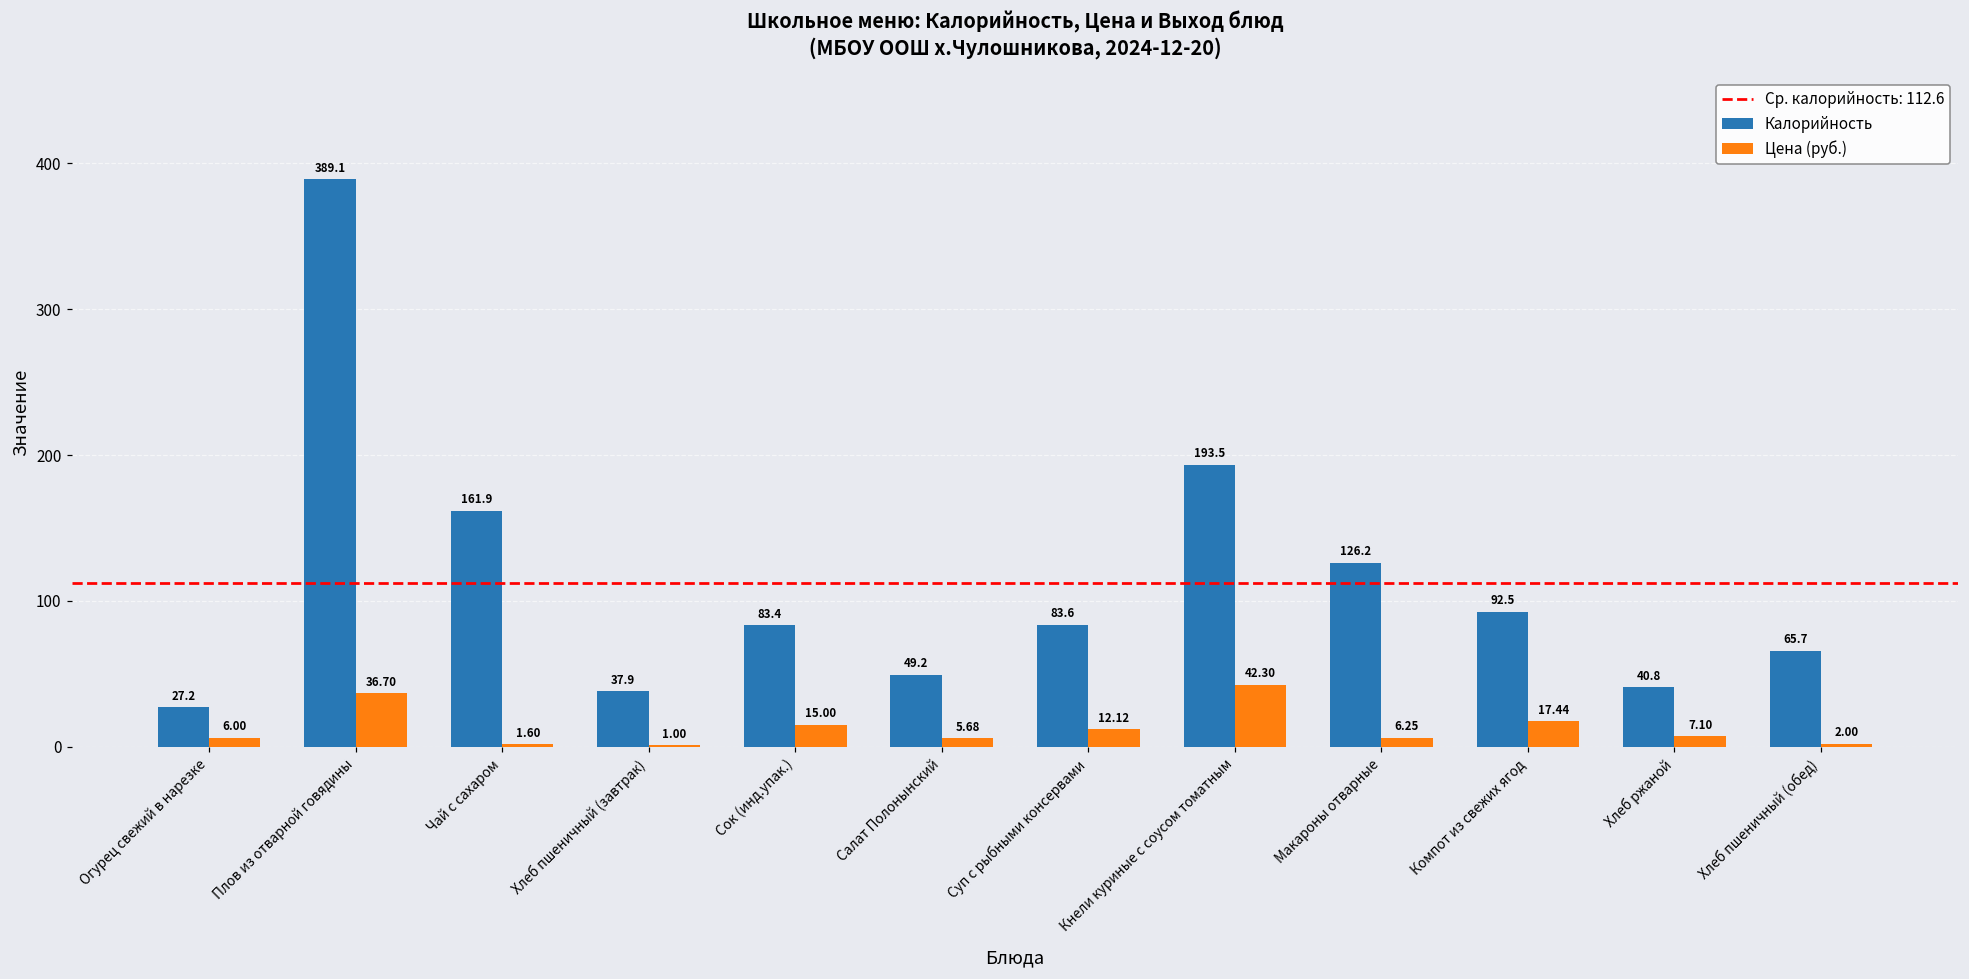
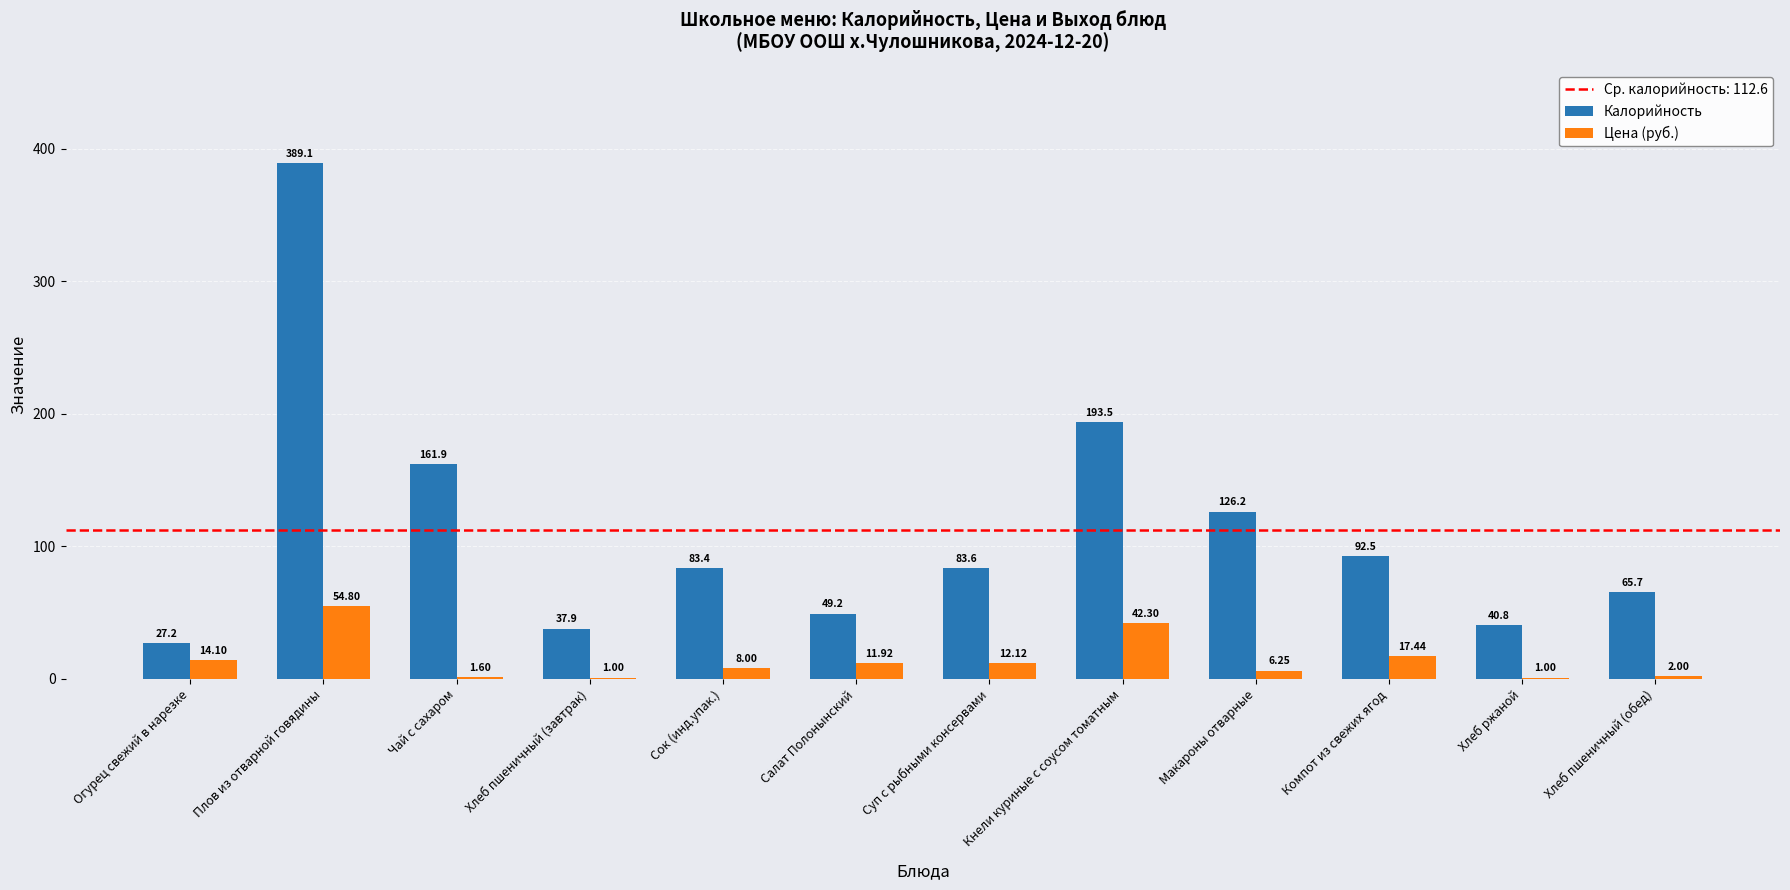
  {
    "Калорийность": {
      "Огурец свежий в нарезке": 27.2,
      "Плов из отварной говядины": 389.1,
      "Чай с сахаром": 161.9,
      "Хлеб пшеничный (завтрак)": 37.9,
      "Сок (инд.упак.)": 83.4,
      "Салат Полонынский": 49.2,
      "Суп с рыбными консервами": 83.6,
      "Кнели куриные с соусом томатным": 193.5,
      "Макароны отварные": 126.2,
      "Компот из свежих ягод": 92.5,
      "Хлеб ржаной": 40.8,
      "Хлеб пшеничный (обед)": 65.7
    },
    "Цена (руб.)": {
-     "Огурец свежий в нарезке": 6.00,
-     "Плов из отварной говядины": 36.70,
+     "Огурец свежий в нарезке": 14.10,
+     "Плов из отварной говядины": 54.80,
      "Чай с сахаром": 1.60,
      "Хлеб пшеничный (завтрак)": 1.00,
-     "Сок (инд.упак.)": 15.00,
-     "Салат Полонынский": 5.68,
+     "Сок (инд.упак.)": 8.00,
+     "Салат Полонынский": 11.92,
      "Суп с рыбными консервами": 12.12,
      "Кнели куриные с соусом томатным": 42.30,
      "Макароны отварные": 6.25,
      "Компот из свежих ягод": 17.44,
-     "Хлеб ржаной": 7.10,
+     "Хлеб ржаной": 1.00,
      "Хлеб пшеничный (обед)": 2.00
    }
  }
